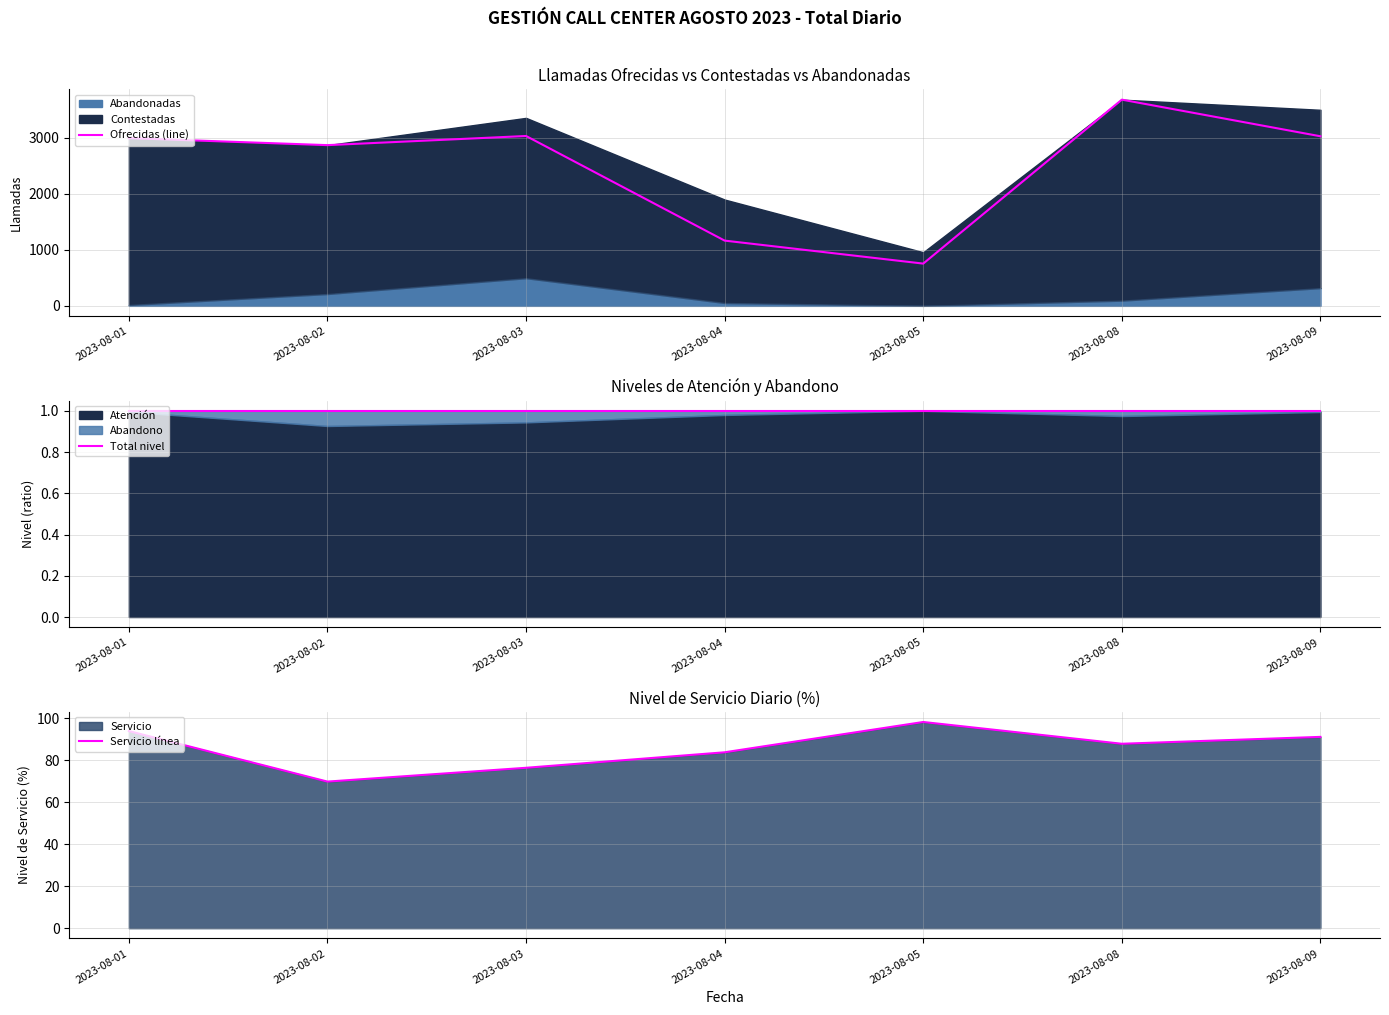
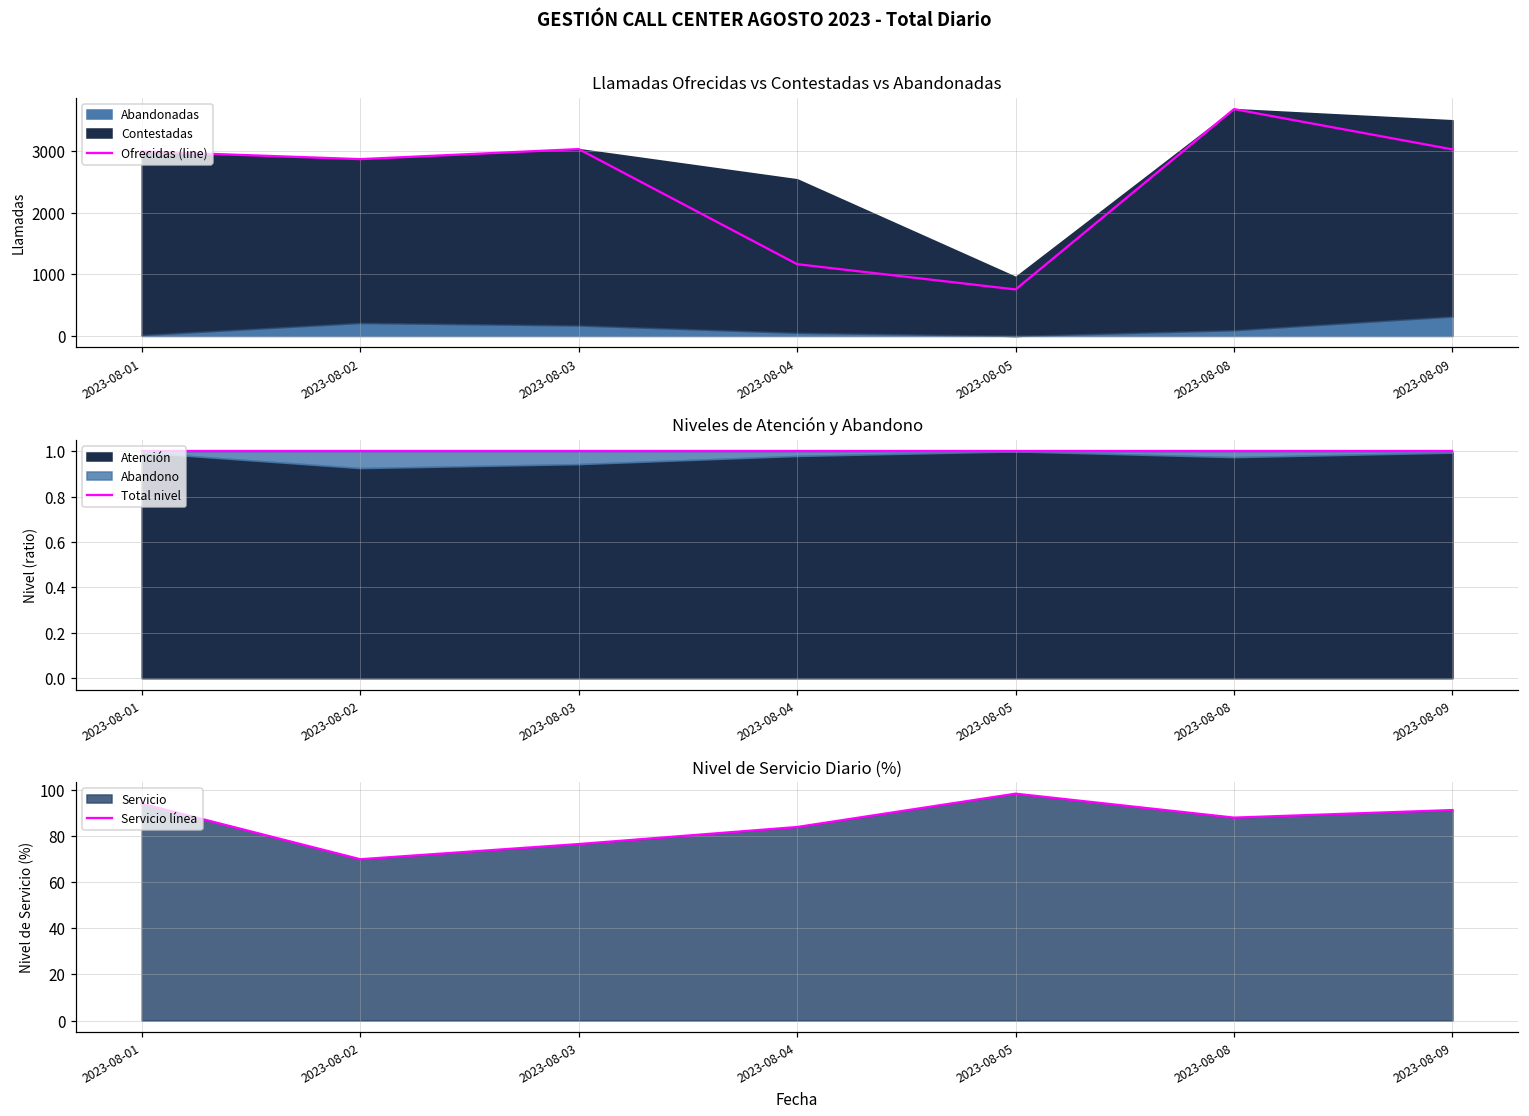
  {
    "Llamadas Ofrecidas vs Contestadas vs Abandonadas": {
      "Abandonadas": {
        "2023-08-02": 200,
-       "2023-08-03": 500,
+       "2023-08-03": 200,
        "2023-08-04": 100,
        "2023-08-05": 0,
        "2023-08-08": 100,
        "2023-08-09": 300
      },
      "Ofrecidas (line)": {
        "2023-08-04": 1200,
        "2023-08-05": 800,
        "2023-08-09": 3000
      },
      "Contestadas": {
-       "2023-08-04": 1800,
+       "2023-08-04": 2500,
        "2023-08-05": 1000,
        "2023-08-09": 3200
      }
    },
    "Niveles de Atención y Abandono": {
      "Abandono": {
        "2023-08-02": 1.00,
        "2023-08-03": 1.00,
        "2023-08-04": 1.00,
        "2023-08-08": 1.00
      },
      "Atención": {
        "2023-08-02": 0.93,
        "2023-08-03": 0.94,
        "2023-08-04": 0.98,
        "2023-08-08": 0.97
      }
    },
    "Nivel de Servicio Diario (%)": {
      "2023-08-02": 70,
      "2023-08-03": 76,
      "2023-08-04": 84,
      "2023-08-05": 98,
      "2023-08-08": 88,
      "2023-08-09": 91
    }
  }
